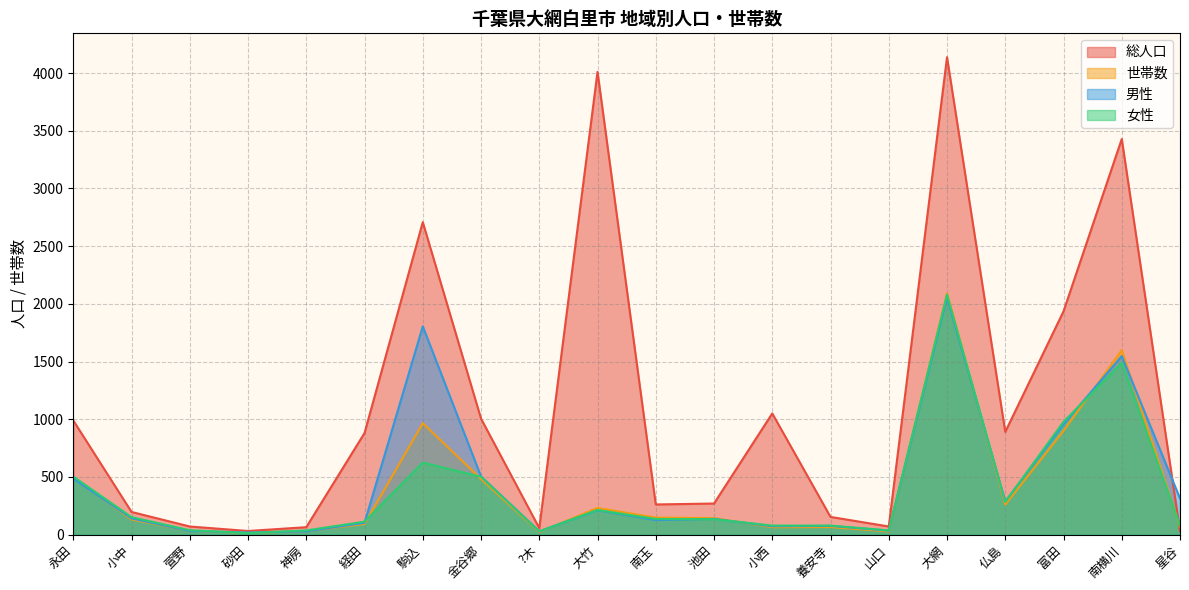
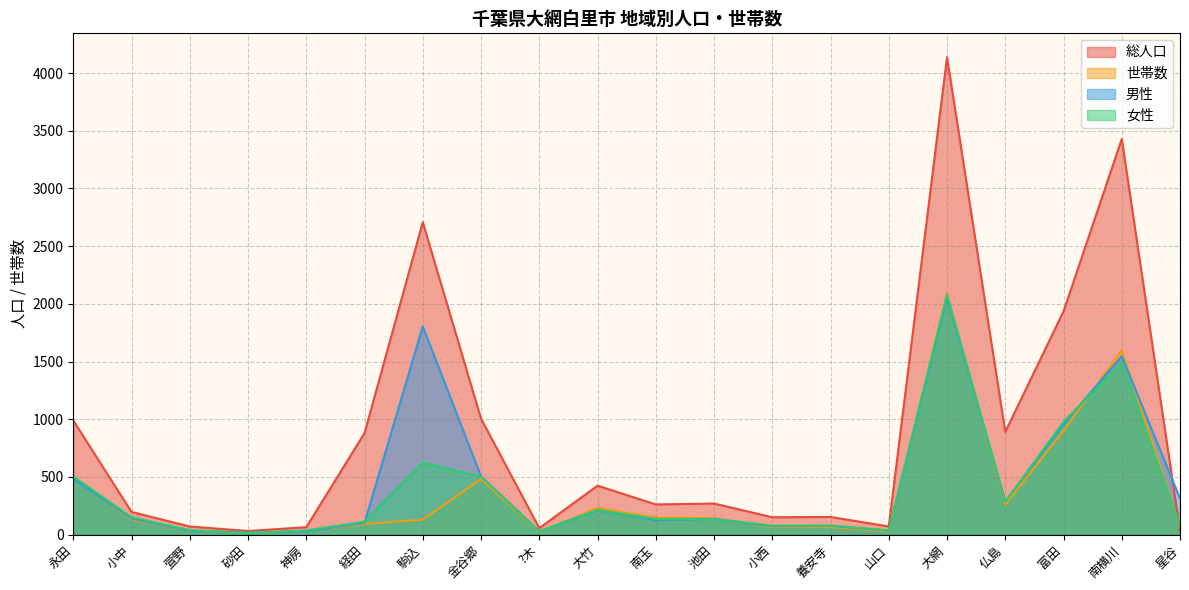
  {
    "総人口": {
      "永田": 990,
      "小中": 200,
      "萱野": 70,
      "神房": 60,
      "経田": 880,
      "駒込": 2710,
      "金谷郷": 1010,
      "?木": 60,
-     "大竹": 4010,
+     "大竹": 420,
      "南玉": 260,
      "池田": 270,
-     "小西": 1050,
+     "小西": 150,
      "養安寺": 150,
      "山口": 70,
      "大網": 4140,
      "仏島": 890,
      "富田": 1940,
      "南横川": 3430,
      "星谷": 30
    },
    "世帯数": {
-     "駒込": 970,
+     "駒込": 130,
      "仏島": 260,
      "富田": 900,
      "南横川": 1600
    },
    "男性": {
      "駒込": 1810,
      "大網": 2060,
      "南横川": 1550,
      "星谷": 310
    },
    "女性": {
      "駒込": 620,
      "南横川": 1490
    }
  }
